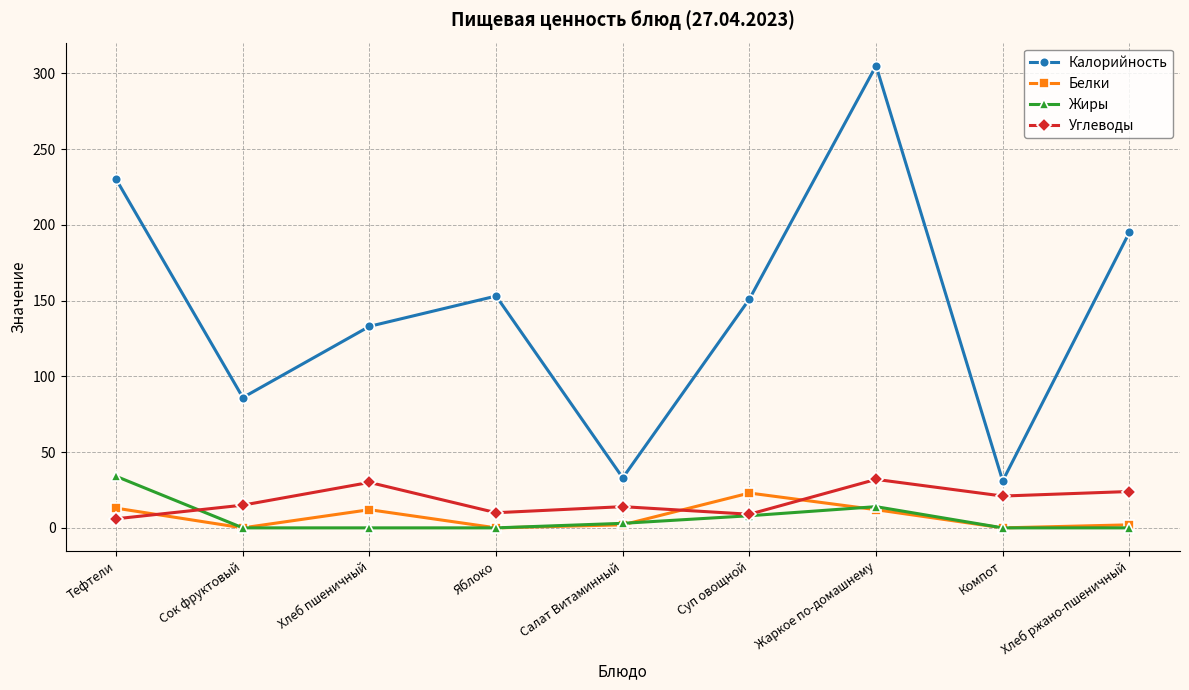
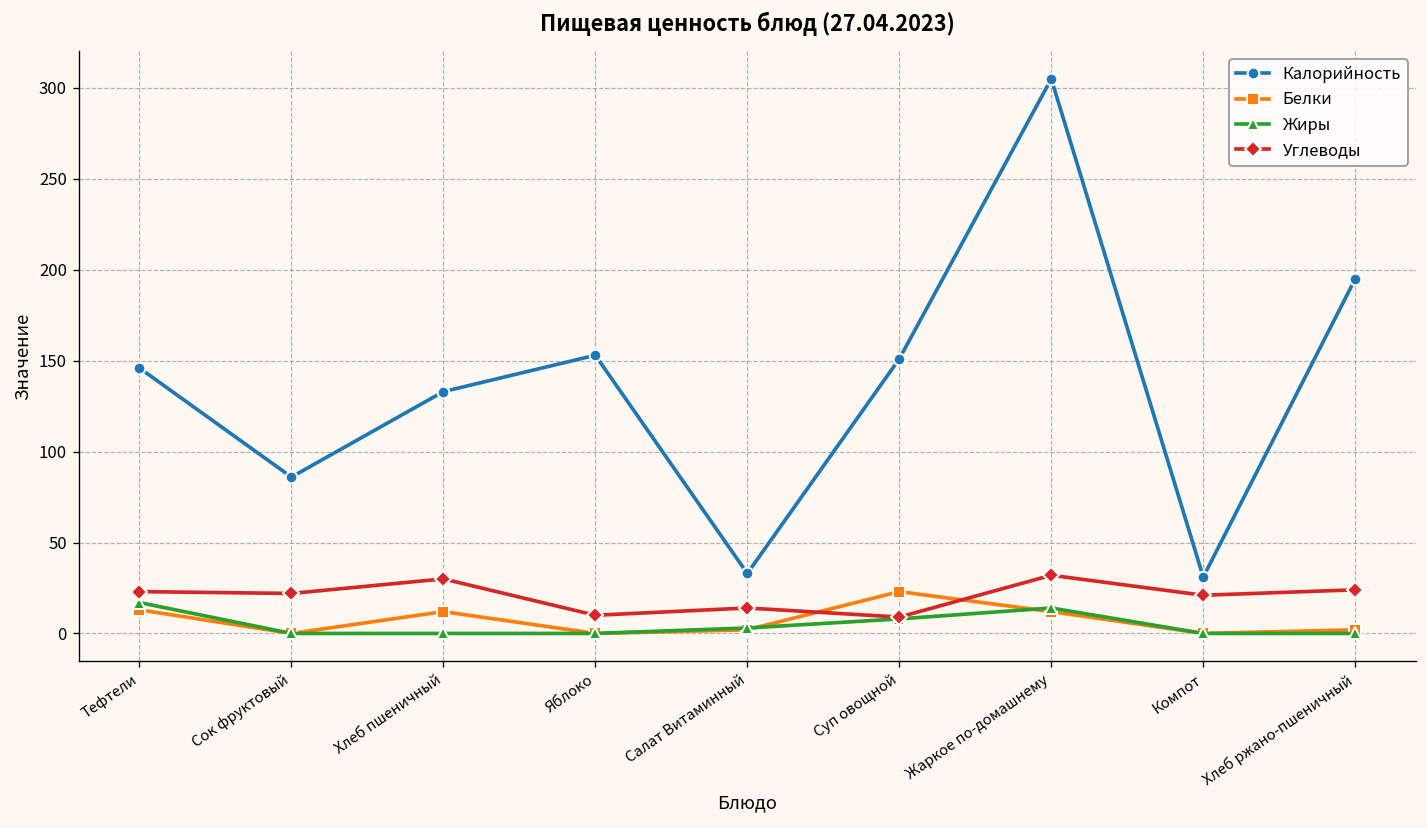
  {
    "Калорийность": {
-     "Тефтели": 230,
+     "Тефтели": 146,
      "Сок фруктовый": 86,
      "Хлеб пшеничный": 133,
      "Яблоко": 153,
      "Салат Витаминный": 33,
      "Суп овощной": 151,
      "Жаркое по-домашнему": 305,
      "Компот": 31,
      "Хлеб ржано-пшеничный": 195
    },
    "Белки": {
      "Тефтели": 13,
      "Хлеб пшеничный": 12,
      "Суп овощной": 23,
      "Жаркое по-домашнему": 12,
      "Хлеб ржано-пшеничный": 2
    },
    "Жиры": {
-     "Тефтели": 34,
+     "Тефтели": 17,
      "Хлеб пшеничный": 0,
      "Жаркое по-домашнему": 14,
      "Хлеб ржано-пшеничный": 0
    },
    "Углеводы": {
-     "Тефтели": 6,
-     "Сок фруктовый": 15,
+     "Тефтели": 23,
+     "Сок фруктовый": 22,
      "Хлеб пшеничный": 30,
      "Яблоко": 10,
      "Салат Витаминный": 14,
      "Жаркое по-домашнему": 32,
      "Компот": 21,
      "Хлеб ржано-пшеничный": 24
    }
  }
